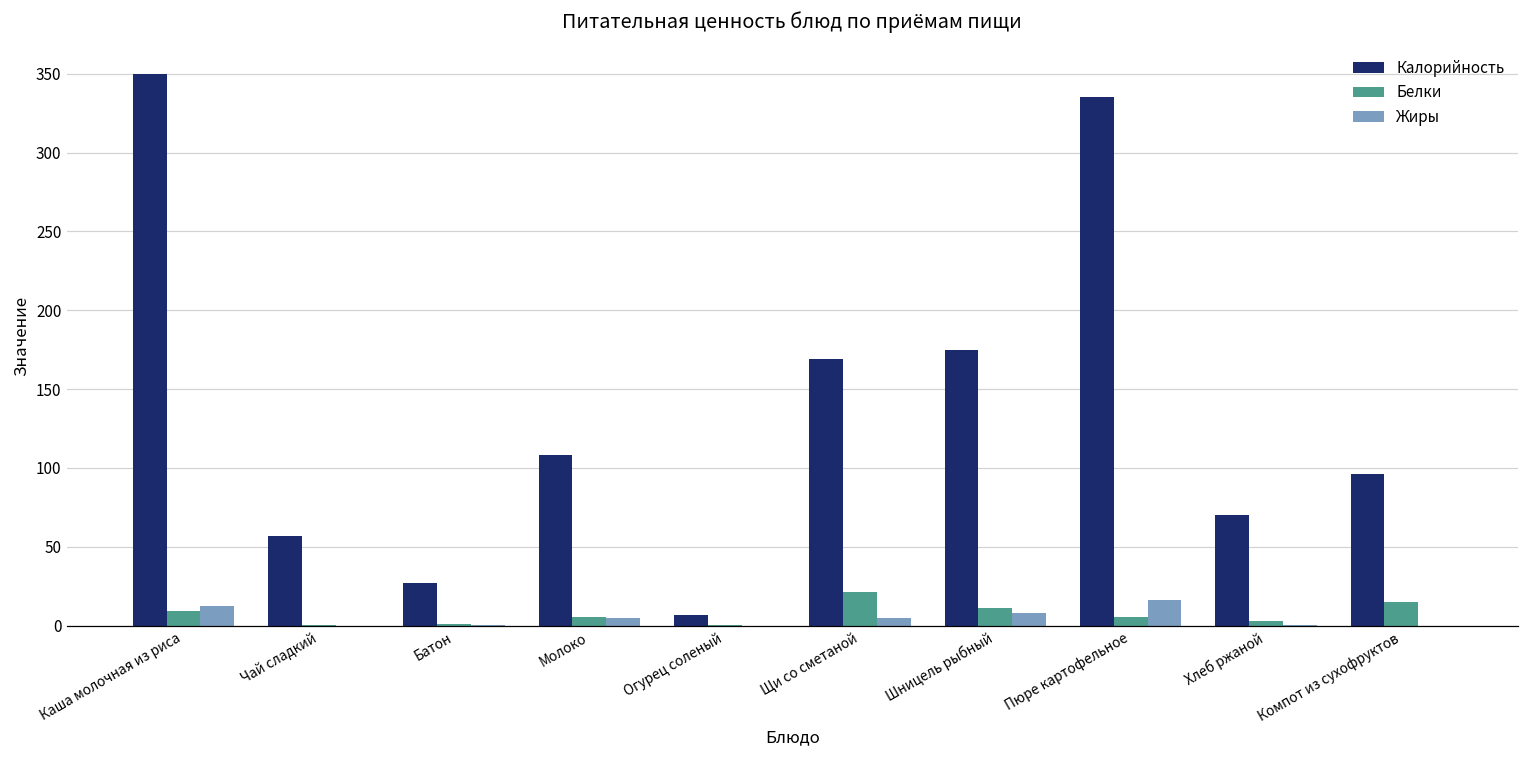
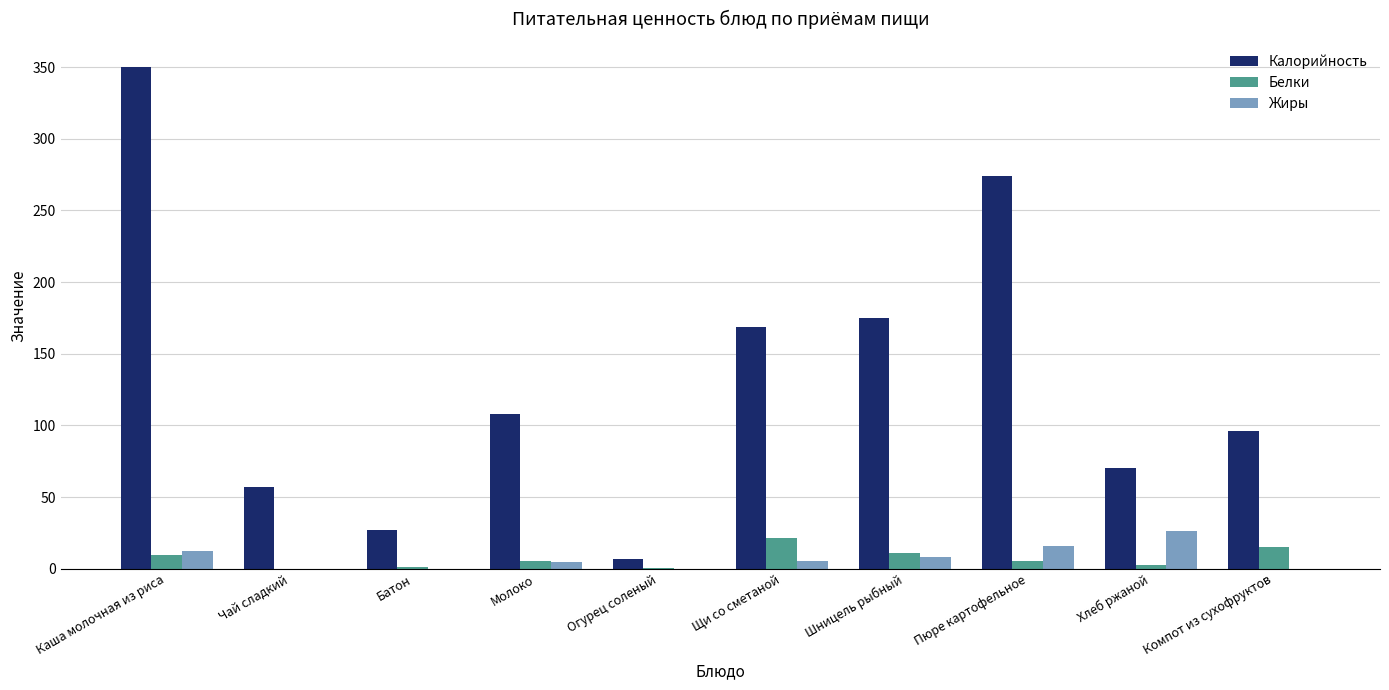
  {
    "Калорийность": {
      "Каша молочная из риса": 350,
      "Чай сладкий": 57,
      "Батон": 27,
      "Молоко": 108,
      "Огурец соленый": 7,
      "Щи со сметаной": 169,
      "Шницель рыбный": 175,
-     "Пюре картофельное": 335,
+     "Пюре картофельное": 274,
      "Хлеб ржаной": 70,
      "Компот из сухофруктов": 96
    },
    "Белки": {
      "Каша молочная из риса": 10,
      "Молоко": 6,
      "Щи со сметаной": 21,
      "Шницель рыбный": 11,
      "Пюре картофельное": 6,
      "Хлеб ржаной": 3,
      "Компот из сухофруктов": 15
    },
    "Жиры": {
      "Каша молочная из риса": 13,
      "Чай сладкий": 0,
      "Молоко": 5,
      "Щи со сметаной": 5,
      "Шницель рыбный": 8,
      "Пюре картофельное": 16,
-     "Хлеб ржаной": 1,
+     "Хлеб ржаной": 27,
      "Компот из сухофруктов": 0
    }
  }
